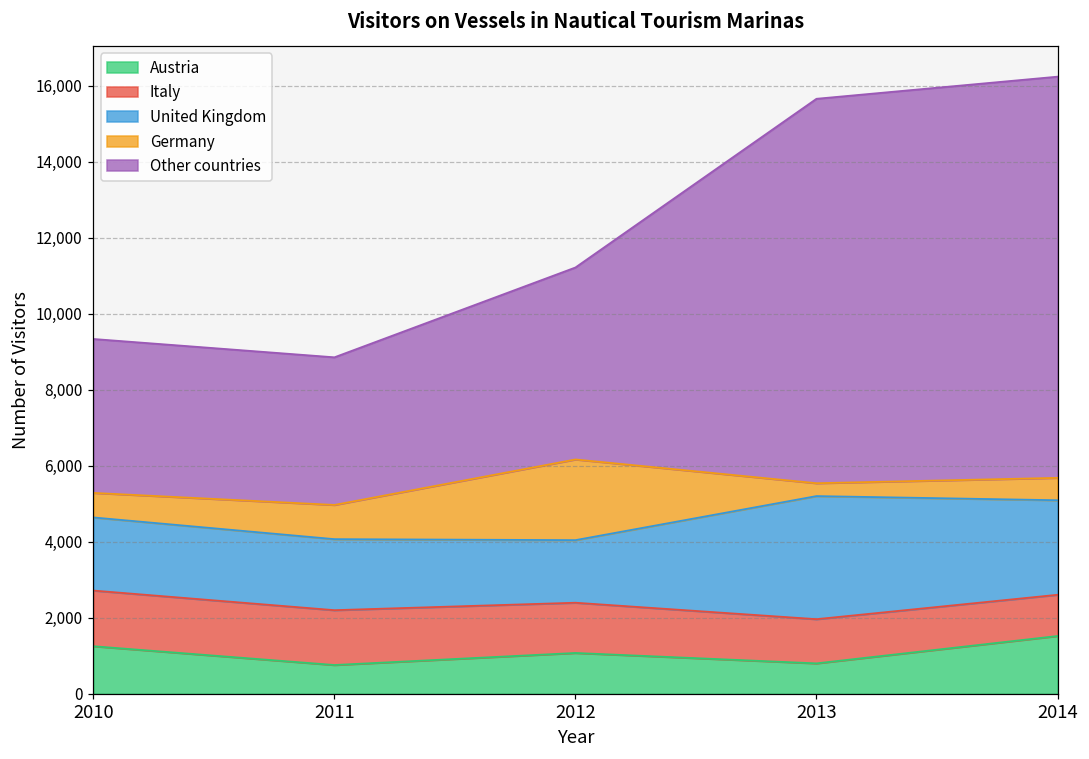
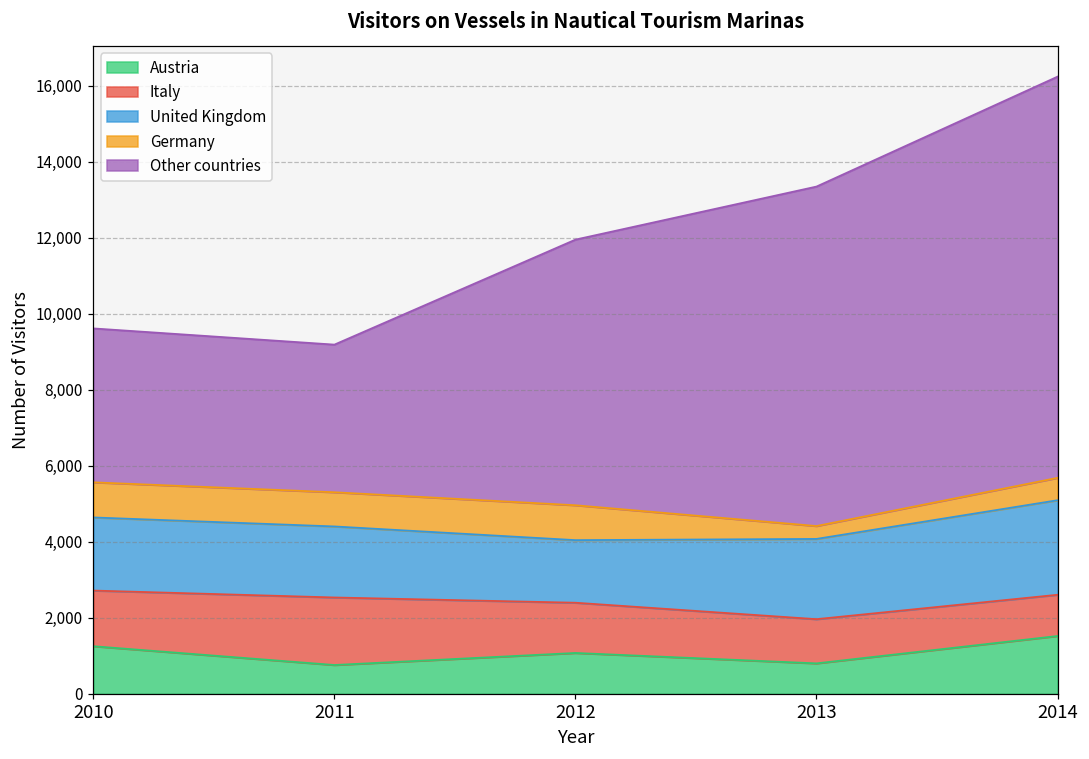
  {
    "Austria": {
      "2010": "1,300",
      "2011": "800",
      "2012": "1,100",
      "2013": "800",
      "2014": "1,500"
    },
    "Italy": {
      "2010": "1,500",
-     "2011": "1,400",
+     "2011": "1,800",
      "2012": "1,300",
      "2013": "1,200",
      "2014": "1,100"
    },
    "United Kingdom": {
      "2010": "1,900",
      "2011": "1,900",
      "2012": "1,600",
-     "2013": "3,200",
+     "2013": "2,100",
      "2014": "2,500"
    },
    "Germany": {
-     "2010": "600",
+     "2010": "900",
      "2011": "900",
-     "2012": "2,100",
+     "2012": "900",
      "2013": "300",
      "2014": "600"
    },
    "Other countries": {
      "2010": "4,100",
      "2011": "3,900",
-     "2012": "5,100",
-     "2013": "10,100",
+     "2012": "7,000",
+     "2013": "8,900",
      "2014": "10,600"
    }
  }
